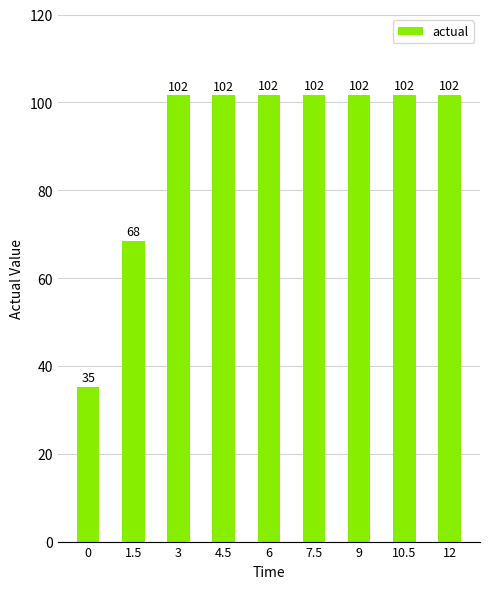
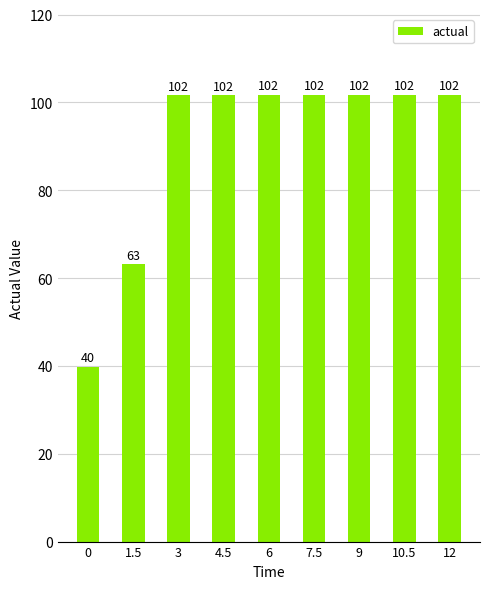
  {
-   "0": 35,
-   "1.5": 68,
+   "0": 40,
+   "1.5": 63,
    "3": 102,
    "4.5": 102,
    "6": 102,
    "7.5": 102,
    "9": 102,
    "10.5": 102,
    "12": 102
  }
